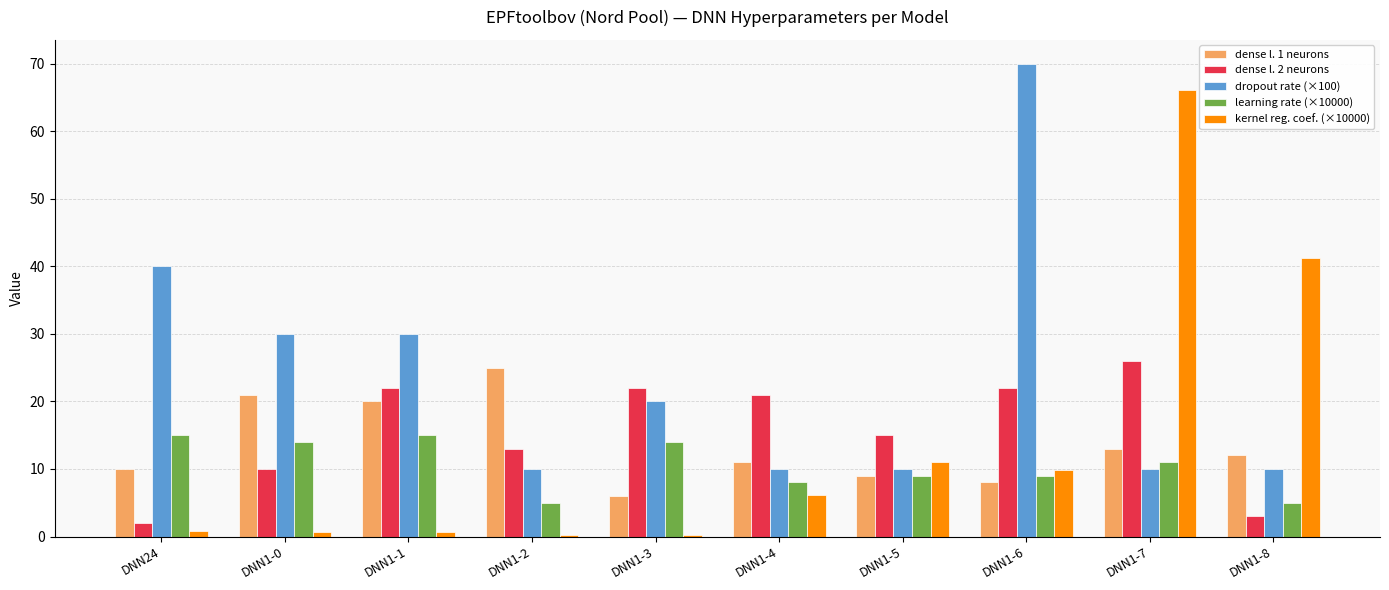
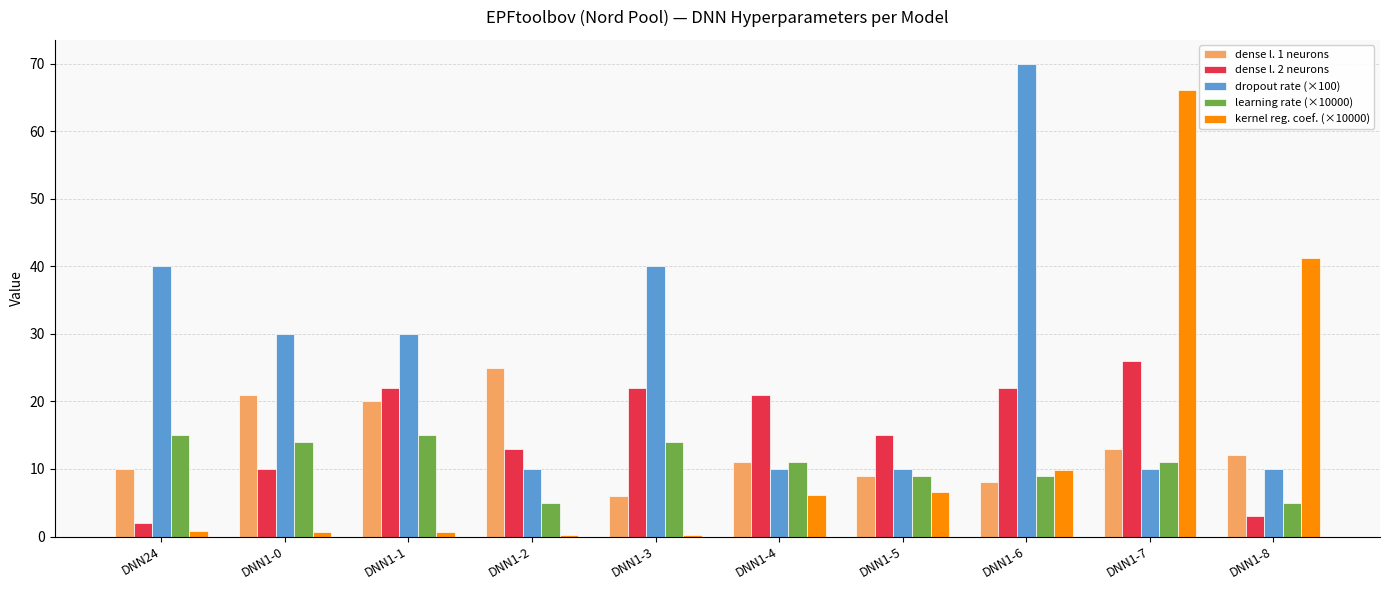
  {
    "dense l. 1 neurons": {
      "DNN24": 10,
      "DNN1-0": 21,
      "DNN1-1": 20,
      "DNN1-2": 25,
      "DNN1-3": 6,
      "DNN1-4": 11,
      "DNN1-5": 9,
      "DNN1-6": 8,
      "DNN1-7": 13,
      "DNN1-8": 12
    },
    "dense l. 2 neurons": {
      "DNN24": 2,
      "DNN1-0": 10,
      "DNN1-1": 22,
      "DNN1-2": 13,
      "DNN1-3": 22,
      "DNN1-4": 21,
      "DNN1-5": 15,
      "DNN1-6": 22,
      "DNN1-7": 26,
      "DNN1-8": 3
    },
    "dropout rate (×100)": {
      "DNN24": 40,
      "DNN1-0": 30,
      "DNN1-1": 30,
      "DNN1-2": 10,
-     "DNN1-3": 20,
+     "DNN1-3": 40,
      "DNN1-4": 10,
      "DNN1-5": 10,
      "DNN1-6": 70,
      "DNN1-7": 10,
      "DNN1-8": 10
    },
    "learning rate (×10000)": {
      "DNN24": 15,
      "DNN1-0": 14,
      "DNN1-1": 15,
      "DNN1-2": 5,
      "DNN1-3": 14,
-     "DNN1-4": 8,
+     "DNN1-4": 11,
      "DNN1-5": 9,
      "DNN1-6": 9,
      "DNN1-7": 11,
      "DNN1-8": 5
    },
    "kernel reg. coef. (×10000)": {
      "DNN24": 1,
      "DNN1-0": 1,
      "DNN1-1": 1,
      "DNN1-4": 6,
-     "DNN1-5": 11,
+     "DNN1-5": 7,
      "DNN1-6": 10,
      "DNN1-7": 66,
      "DNN1-8": 41
    }
  }
